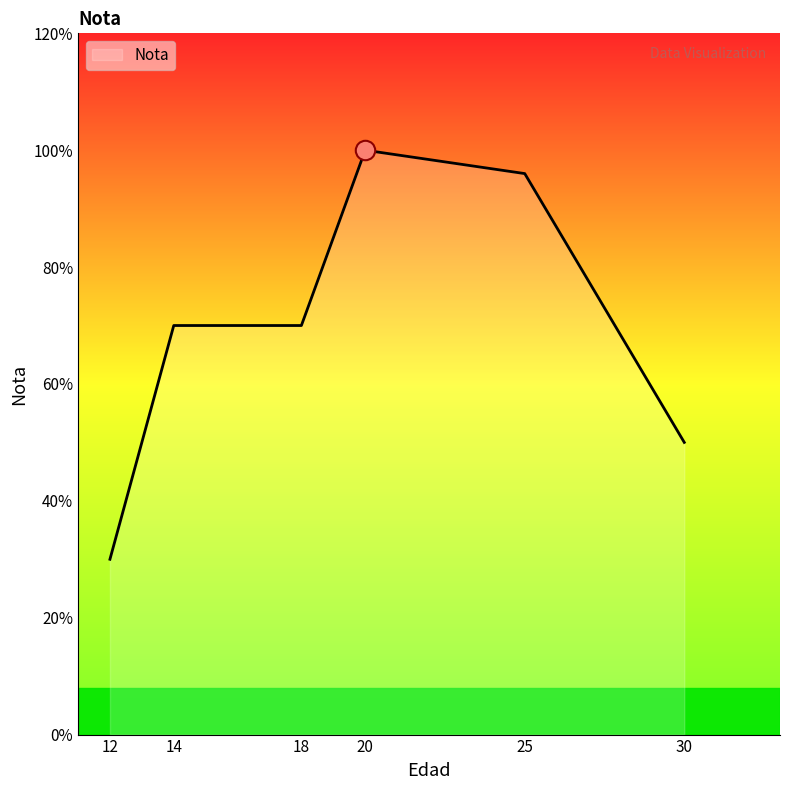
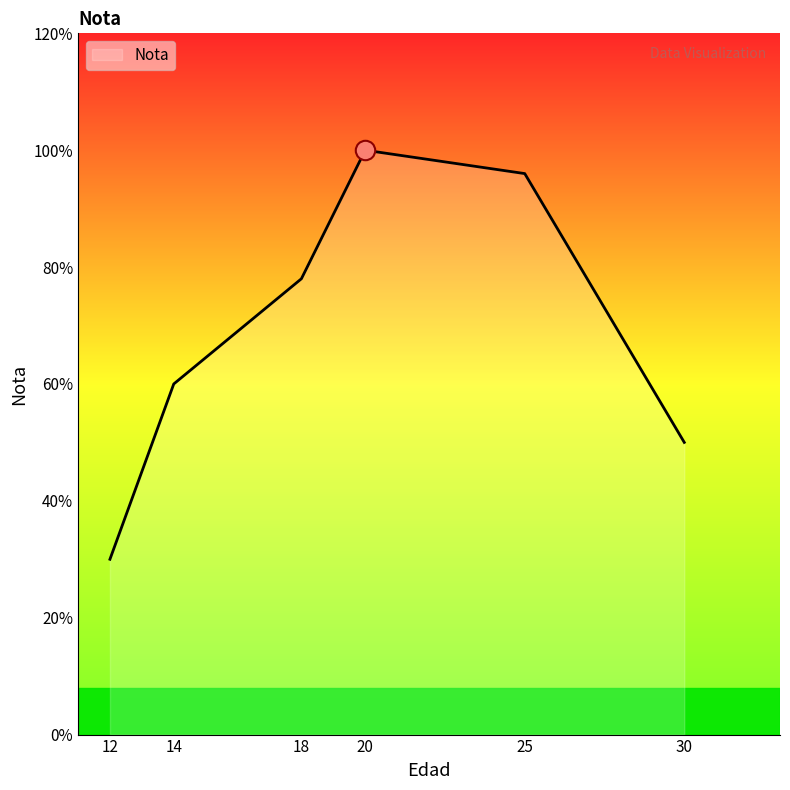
  {
    "Nota": {
      "12": "30%",
-     "14": "70%",
-     "18": "70%",
+     "14": "60%",
+     "18": "78%",
      "25": "96%",
      "30": "50%"
    }
  }
